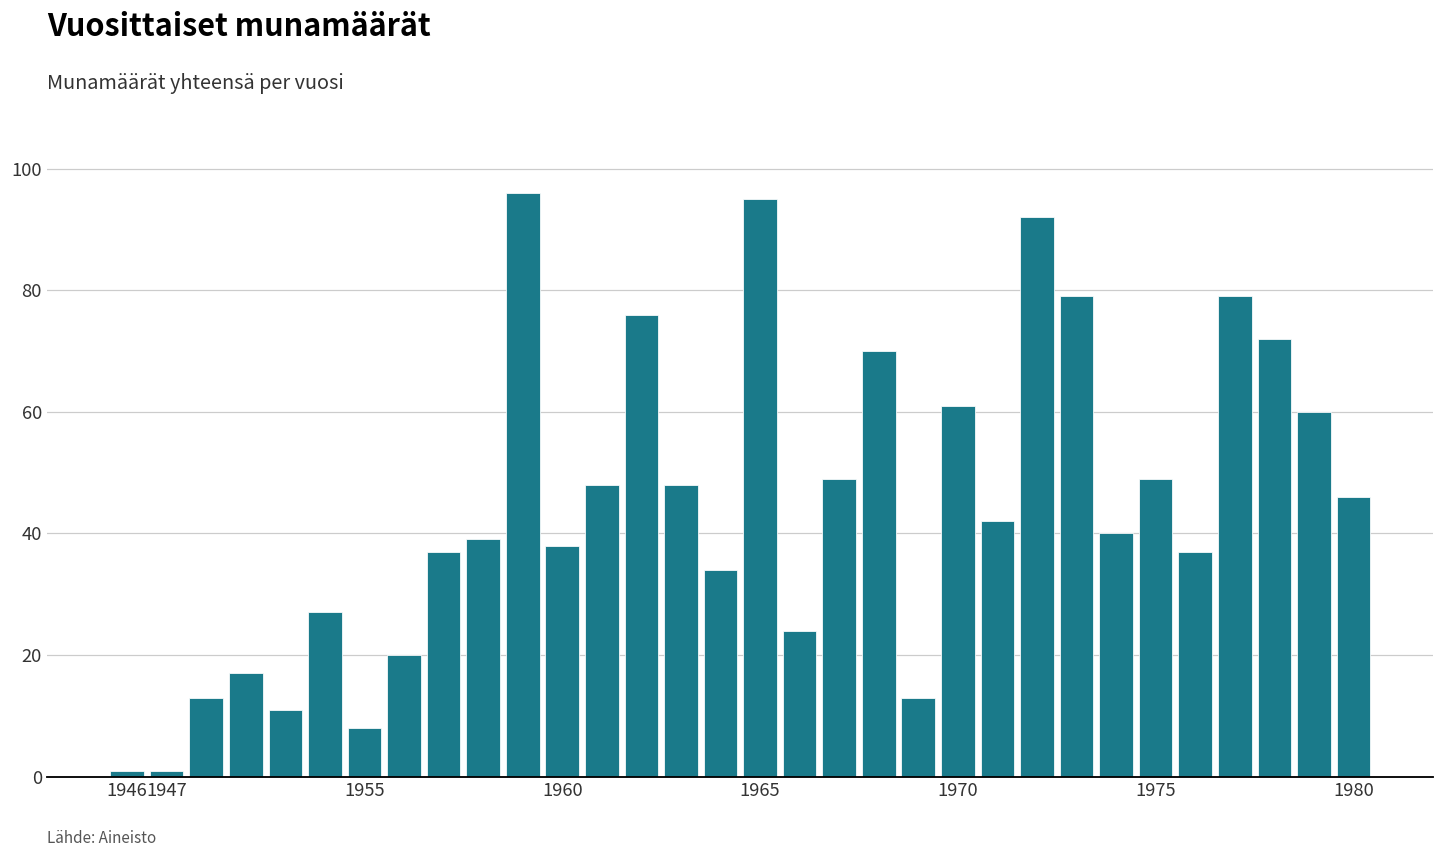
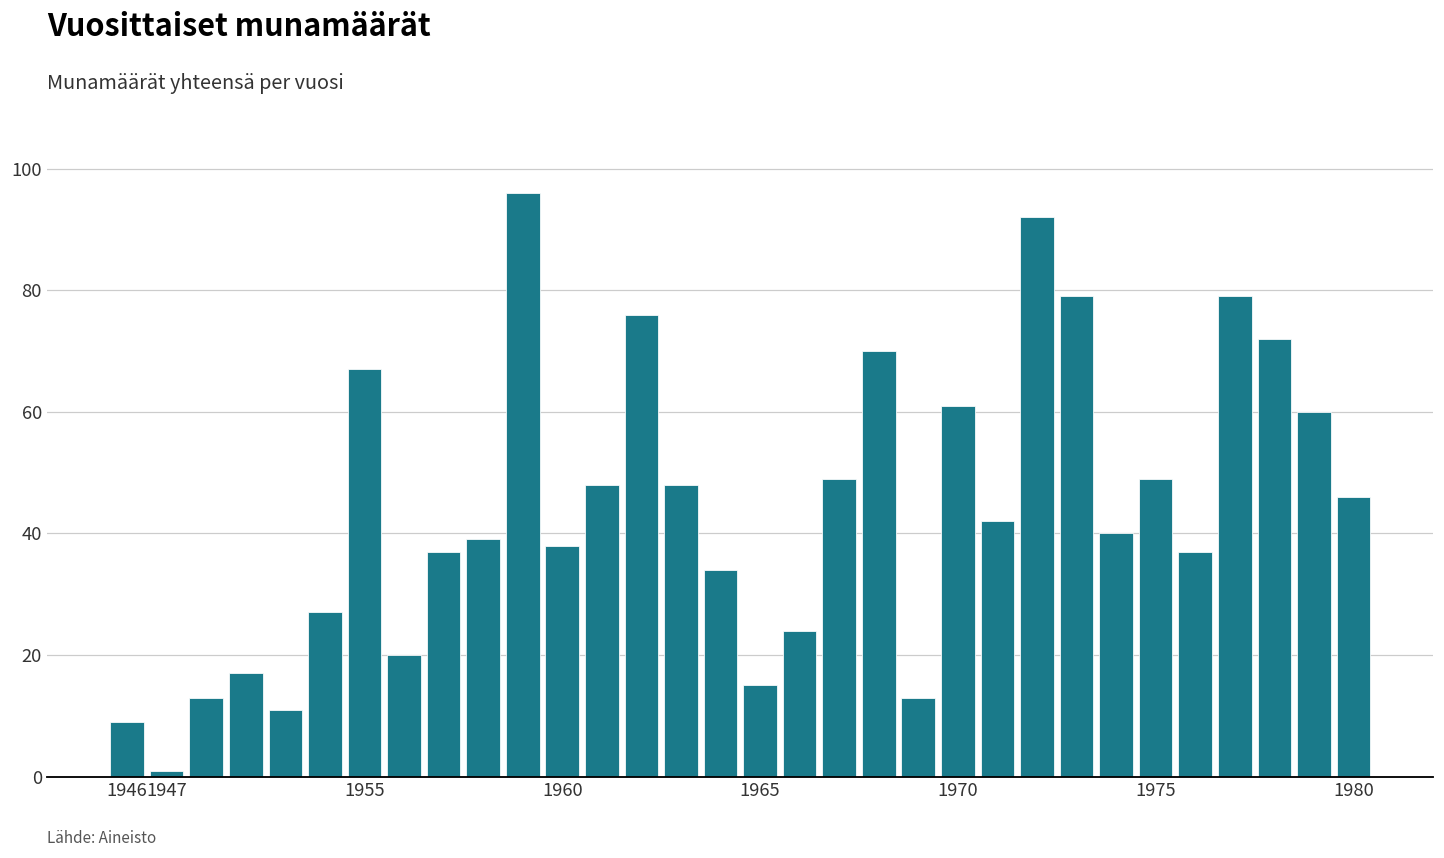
  {
-   "1946": 1,
+   "1946": 9,
    "1947": 1,
-   "1955": 8,
+   "1955": 67,
    "1960": 38,
-   "1965": 95,
+   "1965": 15,
    "1970": 61,
    "1975": 49,
    "1980": 46
  }
